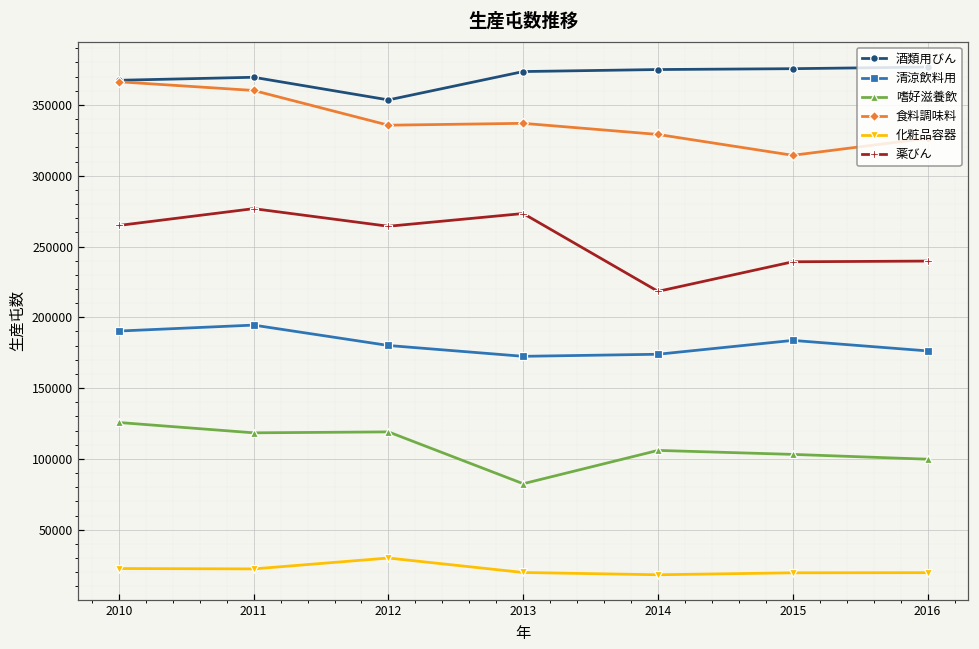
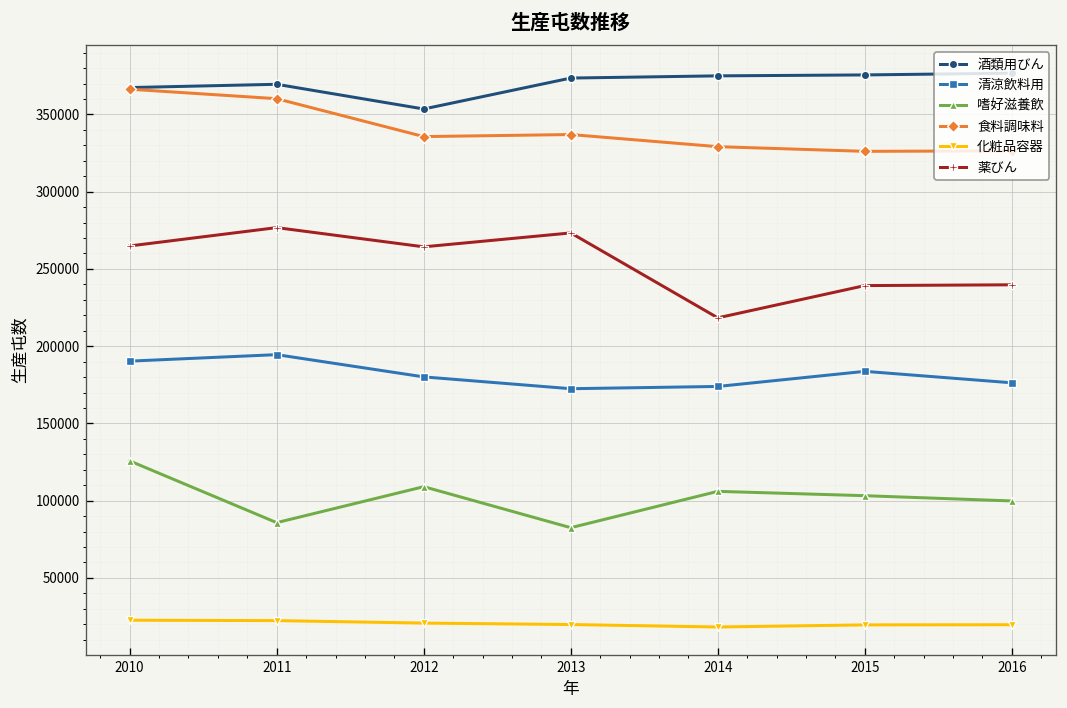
  {
    "酒類用びん": {
      "2011": 370000,
      "2012": 354000,
      "2013": 374000,
      "2014": 375000,
      "2015": 376000
    },
    "清涼飲料用": {
      "2010": 190000,
      "2011": 195000,
      "2012": 180000,
      "2013": 172000,
      "2014": 174000,
      "2015": 184000,
      "2016": 176000
    },
    "嗜好滋養飲": {
      "2010": 126000,
-     "2011": 118000,
-     "2012": 119000,
+     "2011": 86000,
+     "2012": 109000,
      "2013": 82000,
      "2014": 106000,
      "2015": 103000,
      "2016": 100000
    },
    "食料調味料": {
      "2011": 360000,
      "2012": 336000,
      "2013": 337000,
      "2014": 329000,
-     "2015": 314000
+     "2015": 326000
    },
    "化粧品容器": {
      "2010": 23000,
      "2011": 22000,
-     "2012": 30000,
+     "2012": 21000,
      "2013": 20000,
      "2014": 18000,
      "2015": 20000,
      "2016": 20000
    },
    "薬びん": {
      "2010": 265000,
      "2011": 277000,
      "2012": 264000,
      "2013": 273000,
      "2014": 218000,
      "2015": 239000,
      "2016": 240000
    }
  }
